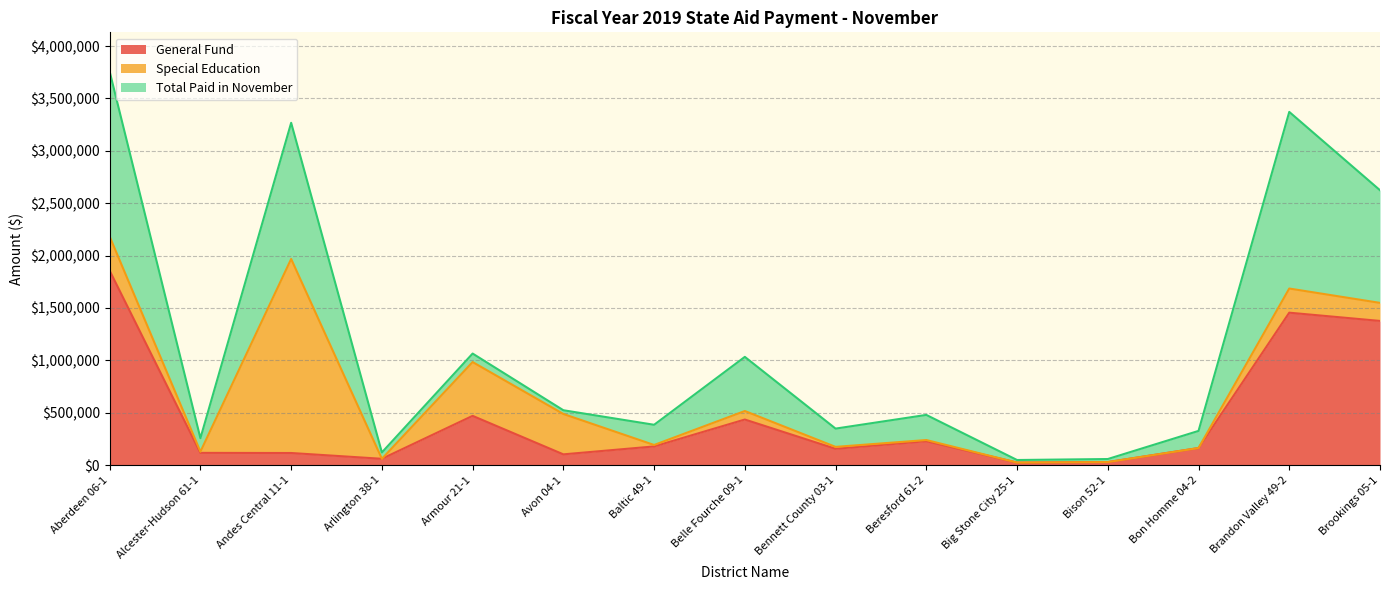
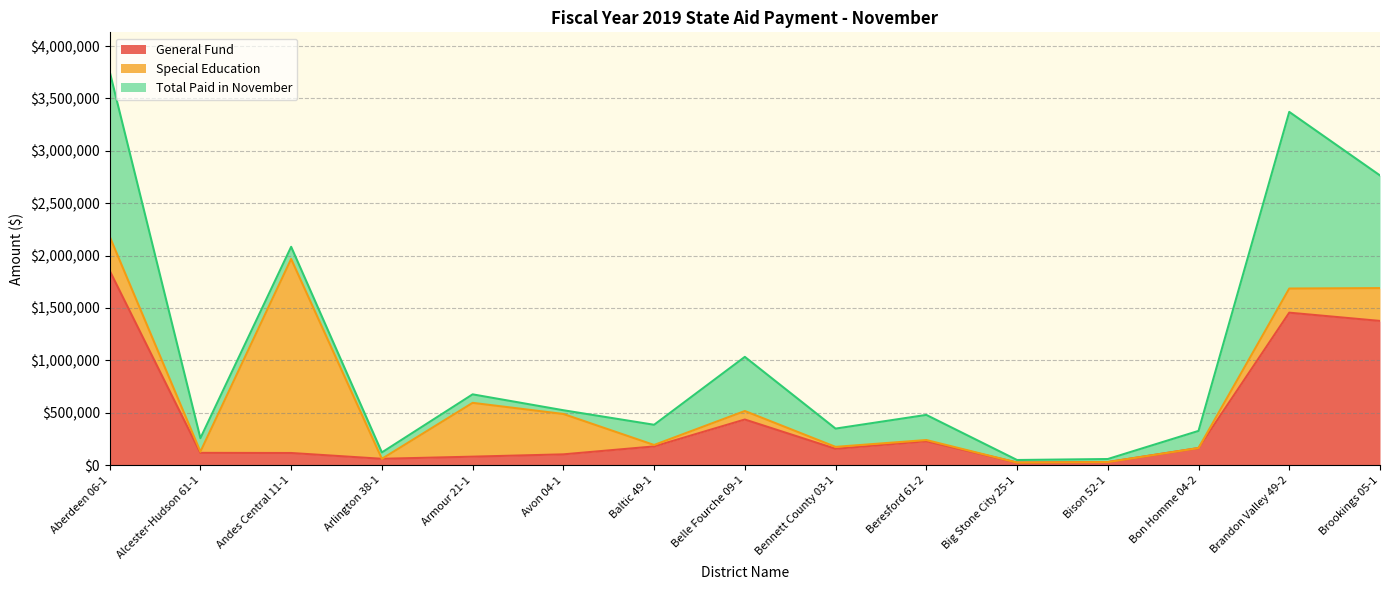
  {
    "General Fund": {
      "Aberdeen 06-1": "$1,860,000",
      "Andes Central 11-1": "$120,000",
-     "Armour 21-1": "$470,000",
+     "Armour 21-1": "$80,000",
      "Avon 04-1": "$100,000",
      "Belle Fourche 09-1": "$440,000",
      "Brandon Valley 49-2": "$1,460,000",
      "Brookings 05-1": "$1,380,000"
    },
    "Special Education": {
      "Aberdeen 06-1": "$330,000",
      "Andes Central 11-1": "$1,850,000",
      "Armour 21-1": "$510,000",
      "Avon 04-1": "$390,000",
      "Belle Fourche 09-1": "$80,000",
      "Brandon Valley 49-2": "$230,000",
-     "Brookings 05-1": "$170,000"
+     "Brookings 05-1": "$310,000"
    },
    "Total Paid in November": {
      "Aberdeen 06-1": "$1,570,000",
      "Alcester-Hudson 61-1": "$130,000",
-     "Andes Central 11-1": "$1,300,000",
+     "Andes Central 11-1": "$120,000",
      "Arlington 38-1": "$60,000",
      "Armour 21-1": "$80,000",
      "Avon 04-1": "$40,000",
      "Baltic 49-1": "$190,000",
      "Belle Fourche 09-1": "$520,000",
      "Bennett County 03-1": "$170,000",
      "Beresford 61-2": "$240,000",
      "Big Stone City 25-1": "$20,000",
      "Bison 52-1": "$30,000",
      "Bon Homme 04-2": "$160,000",
      "Brandon Valley 49-2": "$1,690,000",
      "Brookings 05-1": "$1,080,000"
    }
  }
